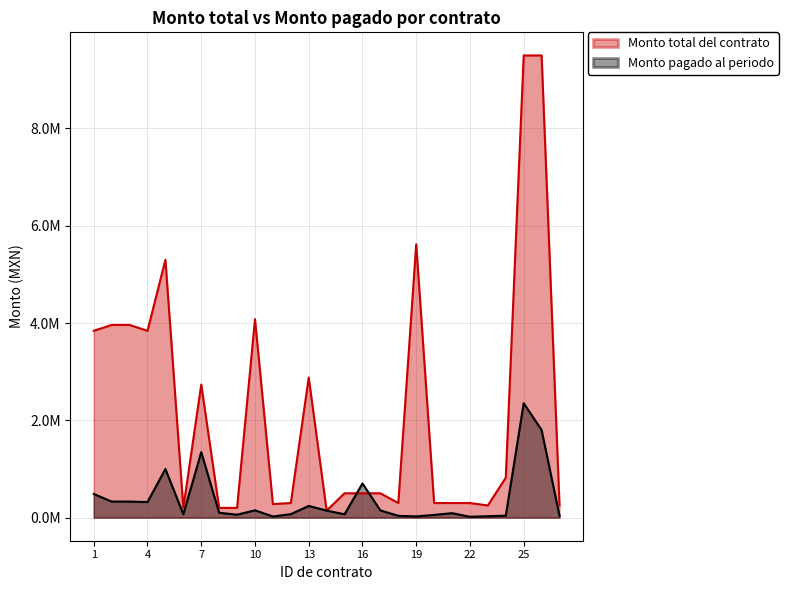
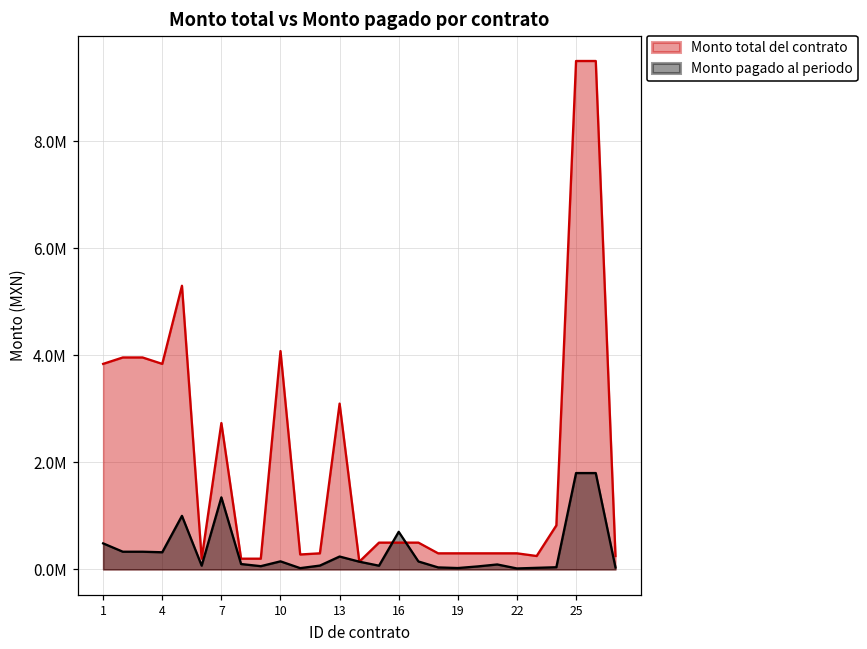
  {
    "Monto total del contrato": {
      "1": 3800000,
      "4": 3800000,
      "7": 2700000,
      "10": 4100000,
-     "13": 2900000,
+     "13": 3100000,
      "16": 500000,
-     "19": 5600000,
+     "19": 300000,
      "22": 300000,
      "25": 9500000
    },
    "Monto pagado al periodo": {
      "1": 500000,
      "4": 300000,
      "7": 1300000,
      "10": 200000,
      "13": 200000,
      "16": 700000,
      "19": 0,
      "22": 0,
-     "25": 2400000
+     "25": 1800000
    }
  }
